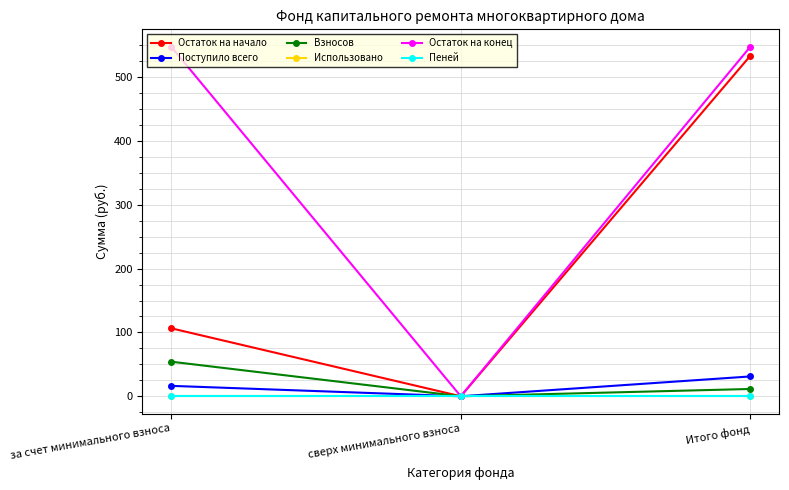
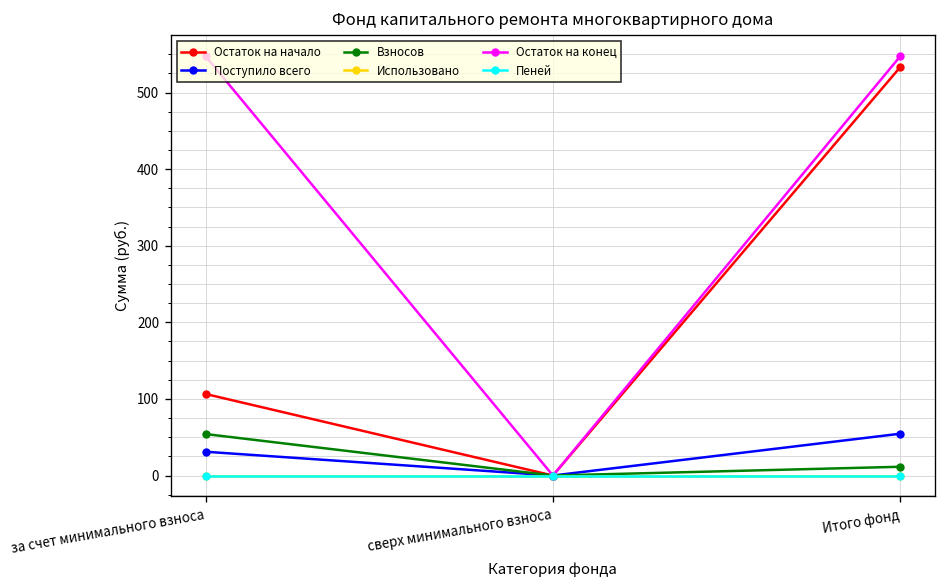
  {
    "Остаток на начало": {
      "за счет минимального взноса": 110,
      "Итого фонд": 530
    },
    "Поступило всего": {
-     "за счет минимального взноса": 20,
-     "Итого фонд": 30
+     "за счет минимального взноса": 30,
+     "Итого фонд": 50
    },
    "Взносов": {
      "за счет минимального взноса": 50,
      "Итого фонд": 10
    },
    "Пеней": {
      "за счет минимального взноса": 0,
      "Итого фонд": 0
    },
    "Остаток на конец": {
      "Итого фонд": 550
    }
  }
